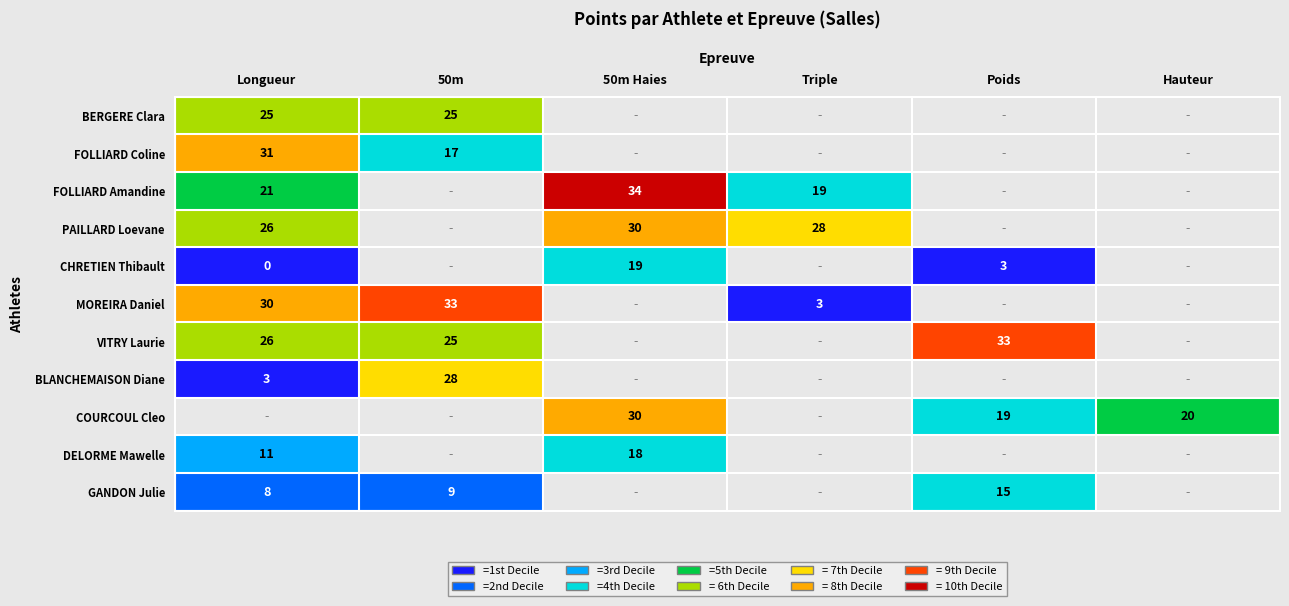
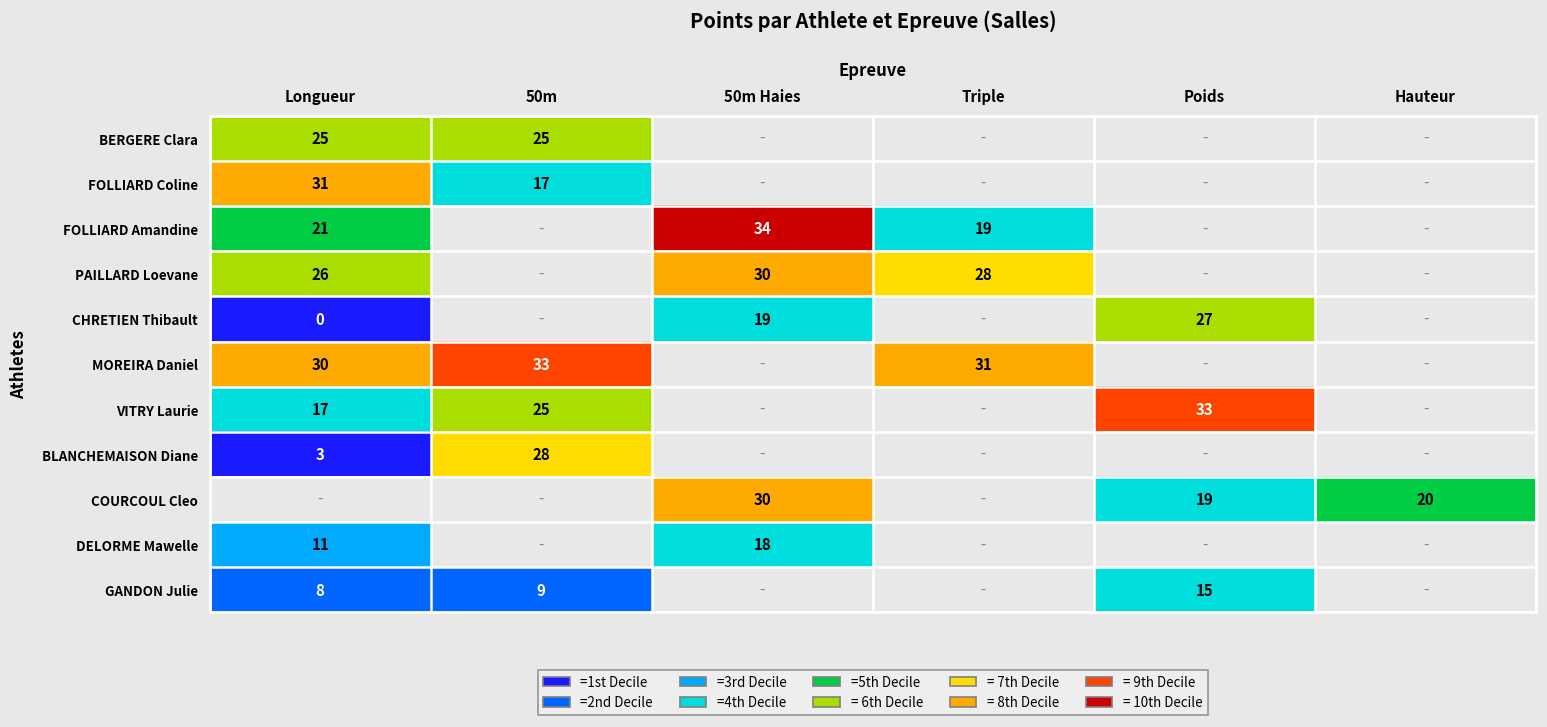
  {
    "BERGERE Clara": {
      "Longueur": 25,
      "50m": 25
    },
    "FOLLIARD Coline": {
      "Longueur": 31,
      "50m": 17
    },
    "FOLLIARD Amandine": {
      "Longueur": 21,
      "50m Haies": 34,
      "Triple": 19
    },
    "PAILLARD Loevane": {
      "Longueur": 26,
      "50m Haies": 30,
      "Triple": 28
    },
    "CHRETIEN Thibault": {
      "Longueur": 0,
      "50m Haies": 19,
-     "Poids": 3
+     "Poids": 27
    },
    "MOREIRA Daniel": {
      "Longueur": 30,
      "50m": 33,
-     "Triple": 3
+     "Triple": 31
    },
    "VITRY Laurie": {
-     "Longueur": 26,
+     "Longueur": 17,
      "50m": 25,
      "Poids": 33
    },
    "BLANCHEMAISON Diane": {
      "Longueur": 3,
      "50m": 28
    },
    "COURCOUL Cleo": {
      "50m Haies": 30,
      "Poids": 19,
      "Hauteur": 20
    },
    "DELORME Mawelle": {
      "Longueur": 11,
      "50m Haies": 18
    },
    "GANDON Julie": {
      "Longueur": 8,
      "50m": 9,
      "Poids": 15
    }
  }
